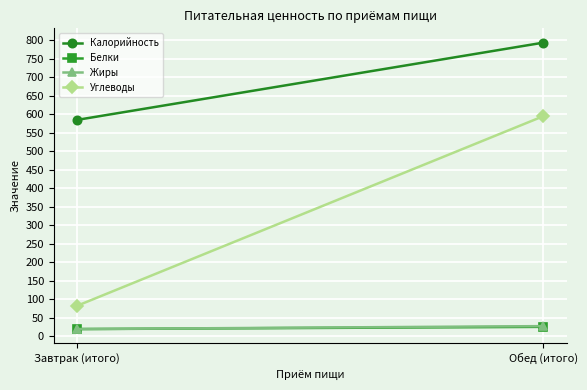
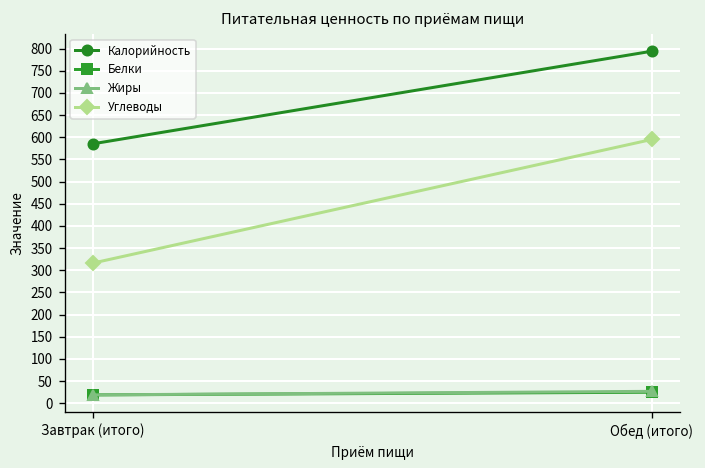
  {
    "Углеводы": {
-     "Завтрак (итого)": 80,
+     "Завтрак (итого)": 320,
      "Обед (итого)": 600
    }
  }
